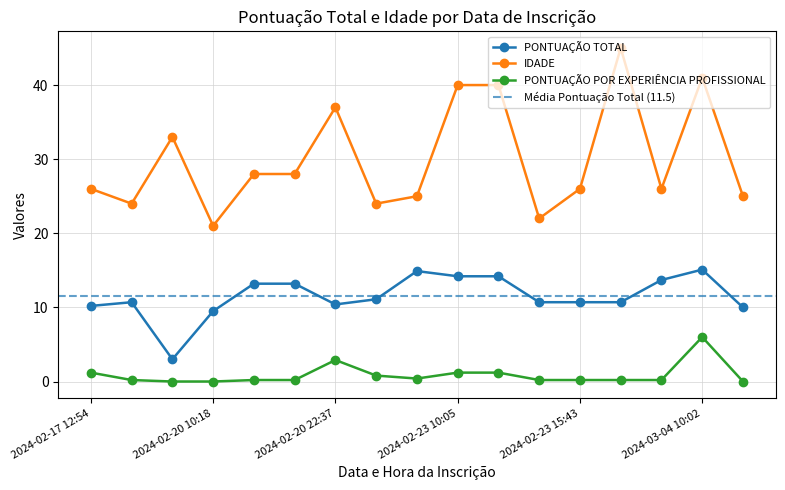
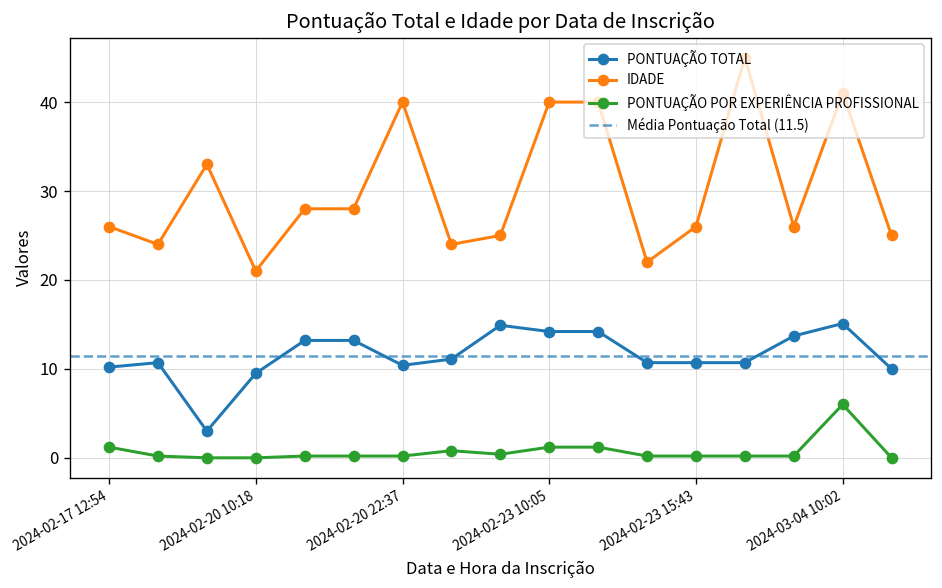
  {
    "PONTUAÇÃO TOTAL": {
      "2024-02-17 12:54": 10,
      "2024-02-20 10:18": 10,
      "2024-02-20 22:37": 10,
      "2024-02-23 15:43": 11,
      "2024-03-04 10:02": 15
    },
    "IDADE": {
      "2024-02-17 12:54": 26,
      "2024-02-20 10:18": 21,
-     "2024-02-20 22:37": 37,
+     "2024-02-20 22:37": 40,
      "2024-02-23 15:43": 26
    },
    "PONTUAÇÃO POR EXPERIÊNCIA PROFISSIONAL": {
      "2024-02-17 12:54": 1,
      "2024-02-20 10:18": 0,
-     "2024-02-20 22:37": 3,
+     "2024-02-20 22:37": 0,
      "2024-02-23 15:43": 0,
      "2024-03-04 10:02": 6
    }
  }
